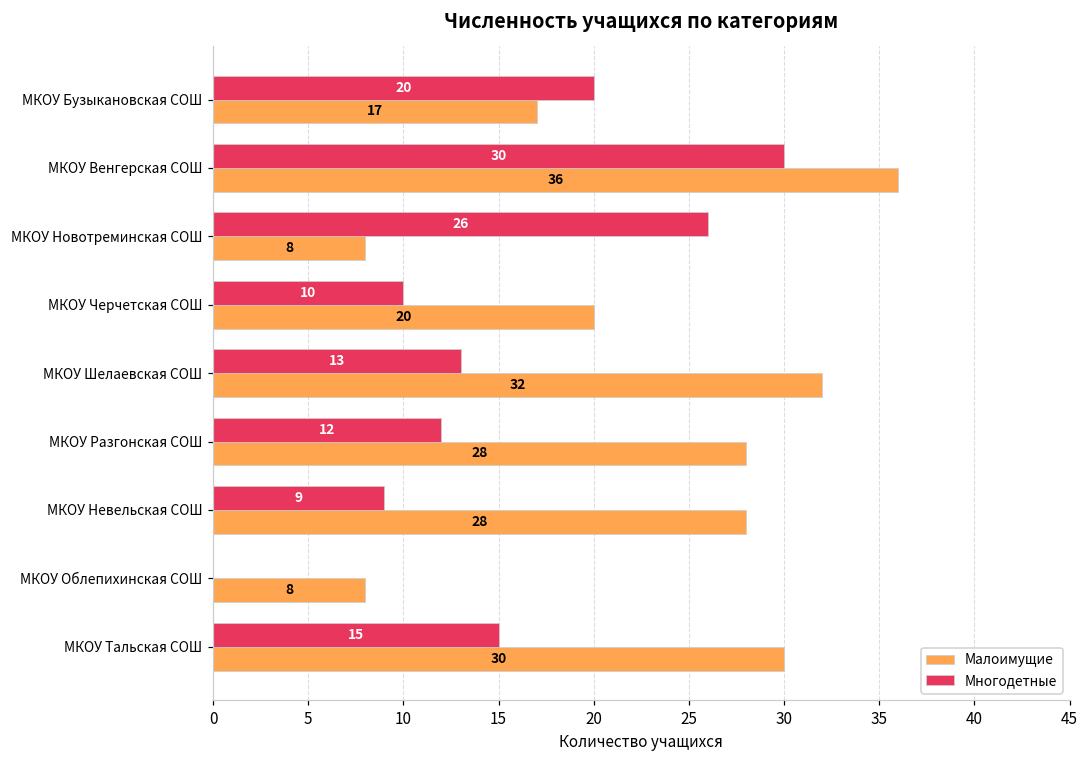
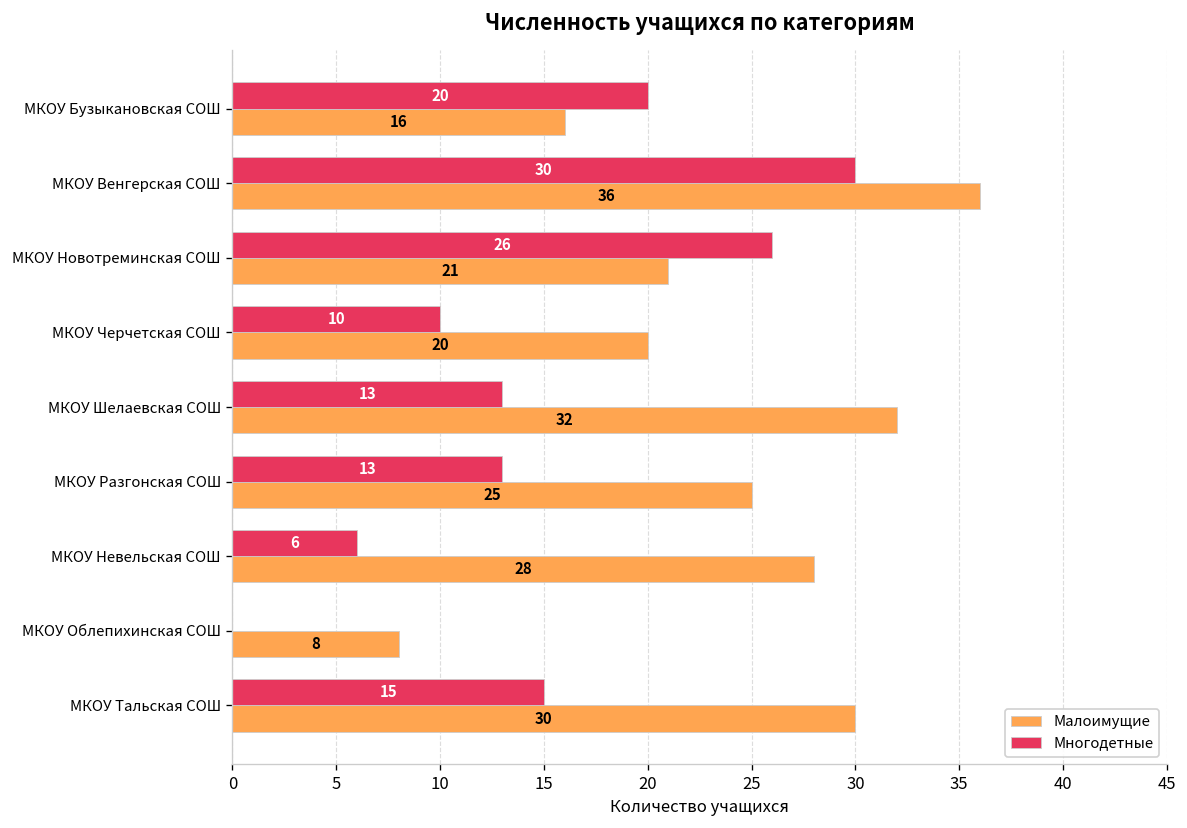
  {
    "Малоимущие": {
-     "МКОУ Бузыкановская СОШ": 17,
+     "МКОУ Бузыкановская СОШ": 16,
      "МКОУ Венгерская СОШ": 36,
-     "МКОУ Новотреминская СОШ": 8,
+     "МКОУ Новотреминская СОШ": 21,
      "МКОУ Черчетская СОШ": 20,
      "МКОУ Шелаевская СОШ": 32,
-     "МКОУ Разгонская СОШ": 28,
+     "МКОУ Разгонская СОШ": 25,
      "МКОУ Невельская СОШ": 28,
      "МКОУ Облепихинская СОШ": 8,
      "МКОУ Тальская СОШ": 30
    },
    "Многодетные": {
      "МКОУ Бузыкановская СОШ": 20,
      "МКОУ Венгерская СОШ": 30,
      "МКОУ Новотреминская СОШ": 26,
      "МКОУ Черчетская СОШ": 10,
      "МКОУ Шелаевская СОШ": 13,
-     "МКОУ Разгонская СОШ": 12,
-     "МКОУ Невельская СОШ": 9,
+     "МКОУ Разгонская СОШ": 13,
+     "МКОУ Невельская СОШ": 6,
      "МКОУ Тальская СОШ": 15
    }
  }
